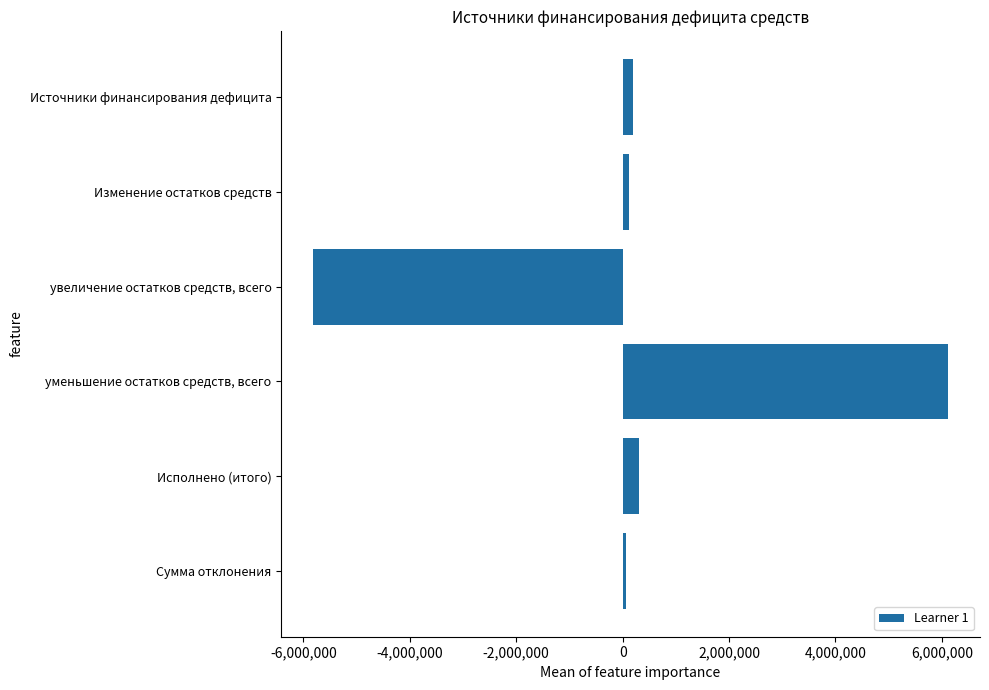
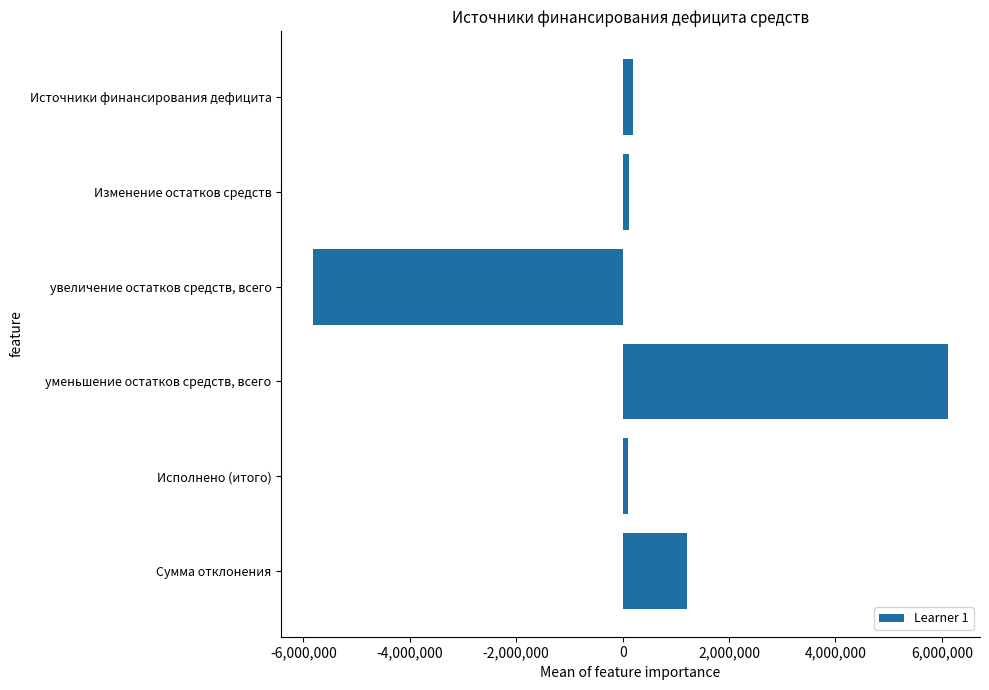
  {
    "Источники финансирования дефицита": "200,000",
    "Изменение остатков средств": "100,000",
    "увеличение остатков средств, всего": "-5,800,000",
    "уменьшение остатков средств, всего": "6,100,000",
-   "Исполнено (итого)": "300,000",
-   "Сумма отклонения": "100,000"
+   "Исполнено (итого)": "100,000",
+   "Сумма отклонения": "1,200,000"
  }
